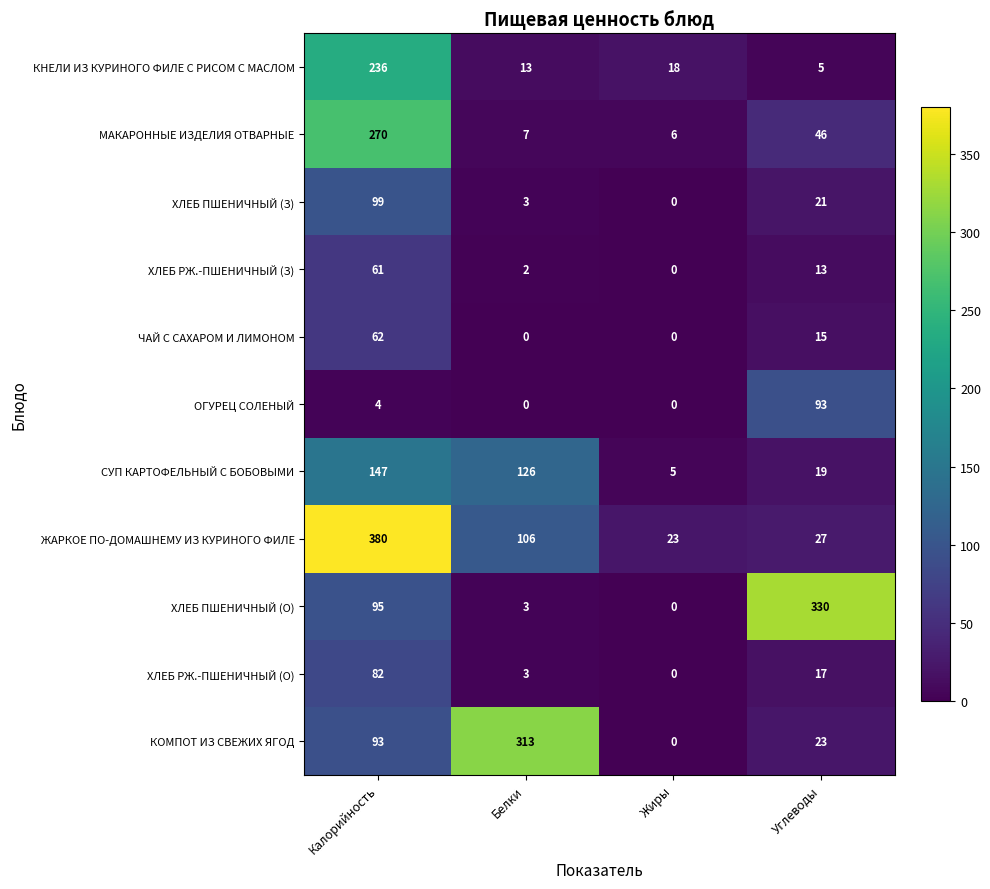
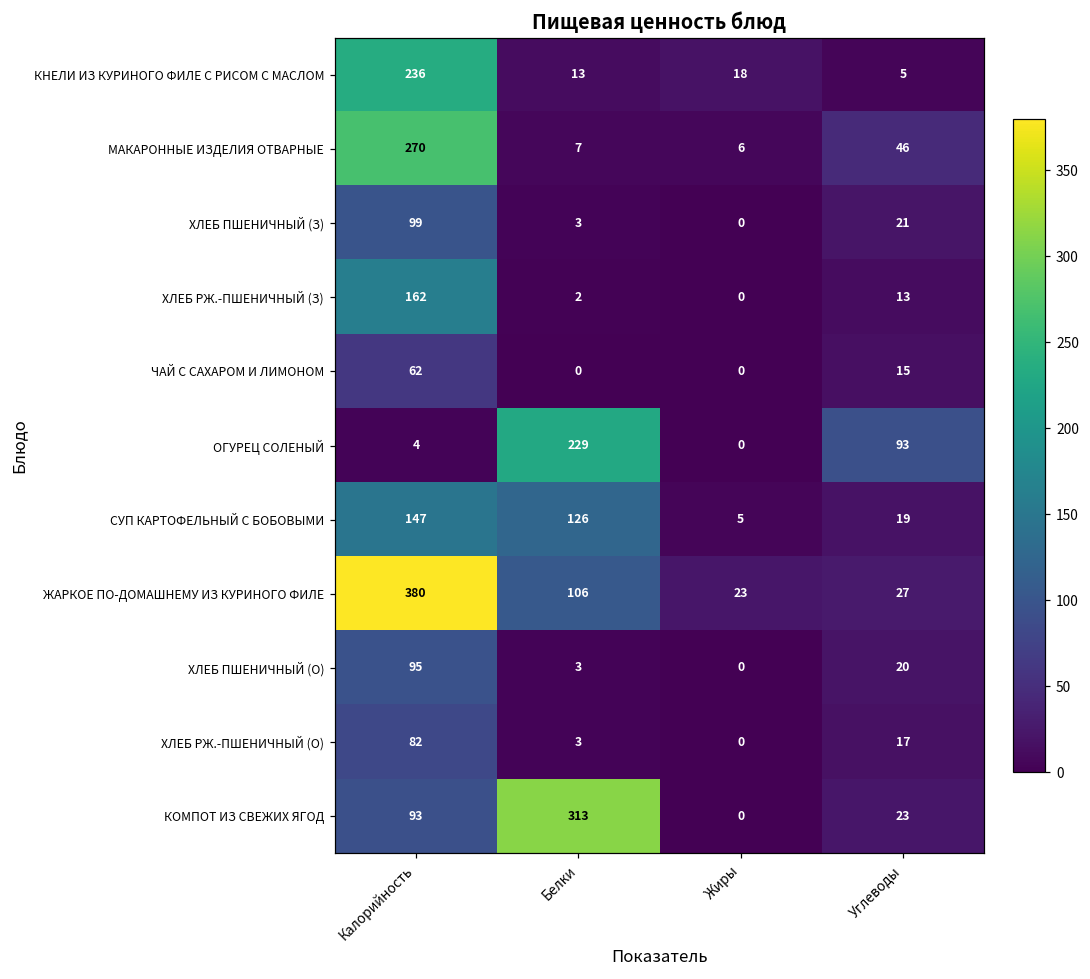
  {
    "КНЕЛИ ИЗ КУРИНОГО ФИЛЕ С РИСОМ С МАСЛОМ": {
      "Калорийность": 236,
      "Белки": 13,
      "Жиры": 18,
      "Углеводы": 5
    },
    "МАКАРОННЫЕ ИЗДЕЛИЯ ОТВАРНЫЕ": {
      "Калорийность": 270,
      "Белки": 7,
      "Жиры": 6,
      "Углеводы": 46
    },
    "ХЛЕБ ПШЕНИЧНЫЙ (З)": {
      "Калорийность": 99,
      "Белки": 3,
      "Жиры": 0,
      "Углеводы": 21
    },
    "ХЛЕБ РЖ.-ПШЕНИЧНЫЙ (З)": {
-     "Калорийность": 61,
+     "Калорийность": 162,
      "Белки": 2,
      "Жиры": 0,
      "Углеводы": 13
    },
    "ЧАЙ С САХАРОМ И ЛИМОНОМ": {
      "Калорийность": 62,
      "Белки": 0,
      "Жиры": 0,
      "Углеводы": 15
    },
    "ОГУРЕЦ СОЛЕНЫЙ": {
      "Калорийность": 4,
-     "Белки": 0,
+     "Белки": 229,
      "Жиры": 0,
      "Углеводы": 93
    },
    "СУП КАРТОФЕЛЬНЫЙ С БОБОВЫМИ": {
      "Калорийность": 147,
      "Белки": 126,
      "Жиры": 5,
      "Углеводы": 19
    },
    "ЖАРКОЕ ПО-ДОМАШНЕМУ ИЗ КУРИНОГО ФИЛЕ": {
      "Калорийность": 380,
      "Белки": 106,
      "Жиры": 23,
      "Углеводы": 27
    },
    "ХЛЕБ ПШЕНИЧНЫЙ (О)": {
      "Калорийность": 95,
      "Белки": 3,
      "Жиры": 0,
-     "Углеводы": 330
+     "Углеводы": 20
    },
    "ХЛЕБ РЖ.-ПШЕНИЧНЫЙ (О)": {
      "Калорийность": 82,
      "Белки": 3,
      "Жиры": 0,
      "Углеводы": 17
    },
    "КОМПОТ ИЗ СВЕЖИХ ЯГОД": {
      "Калорийность": 93,
      "Белки": 313,
      "Жиры": 0,
      "Углеводы": 23
    }
  }
